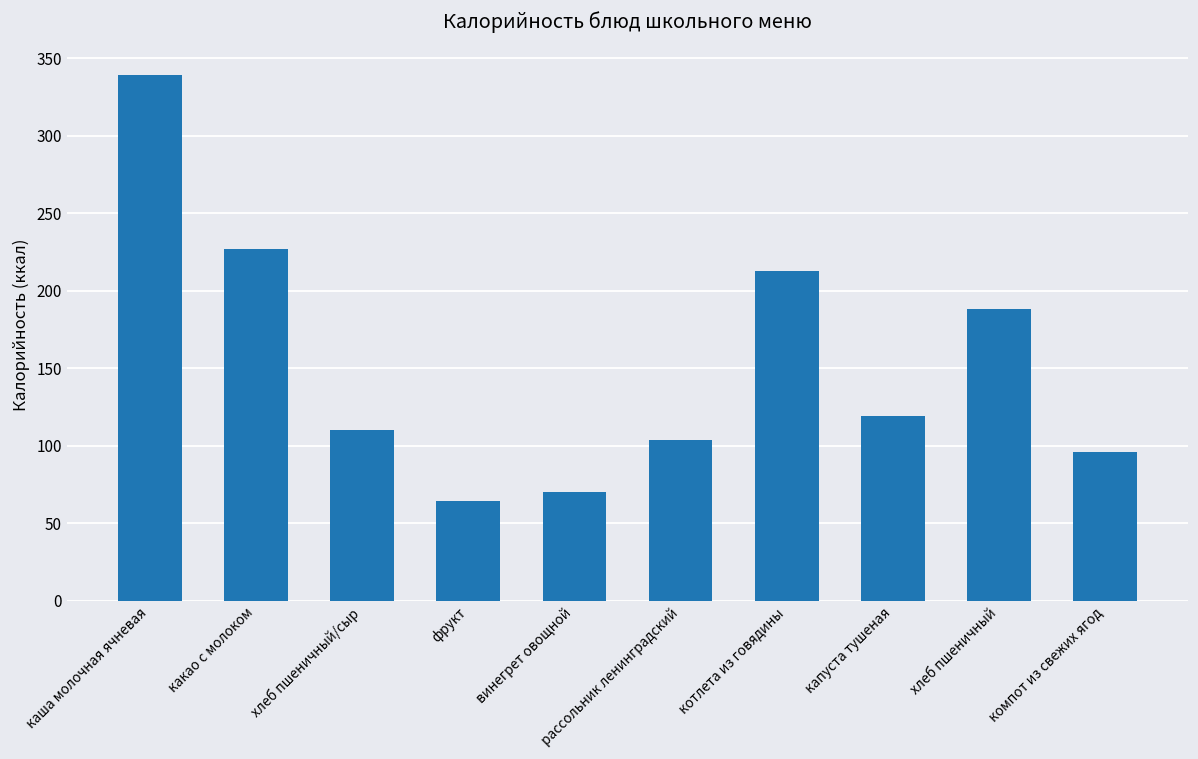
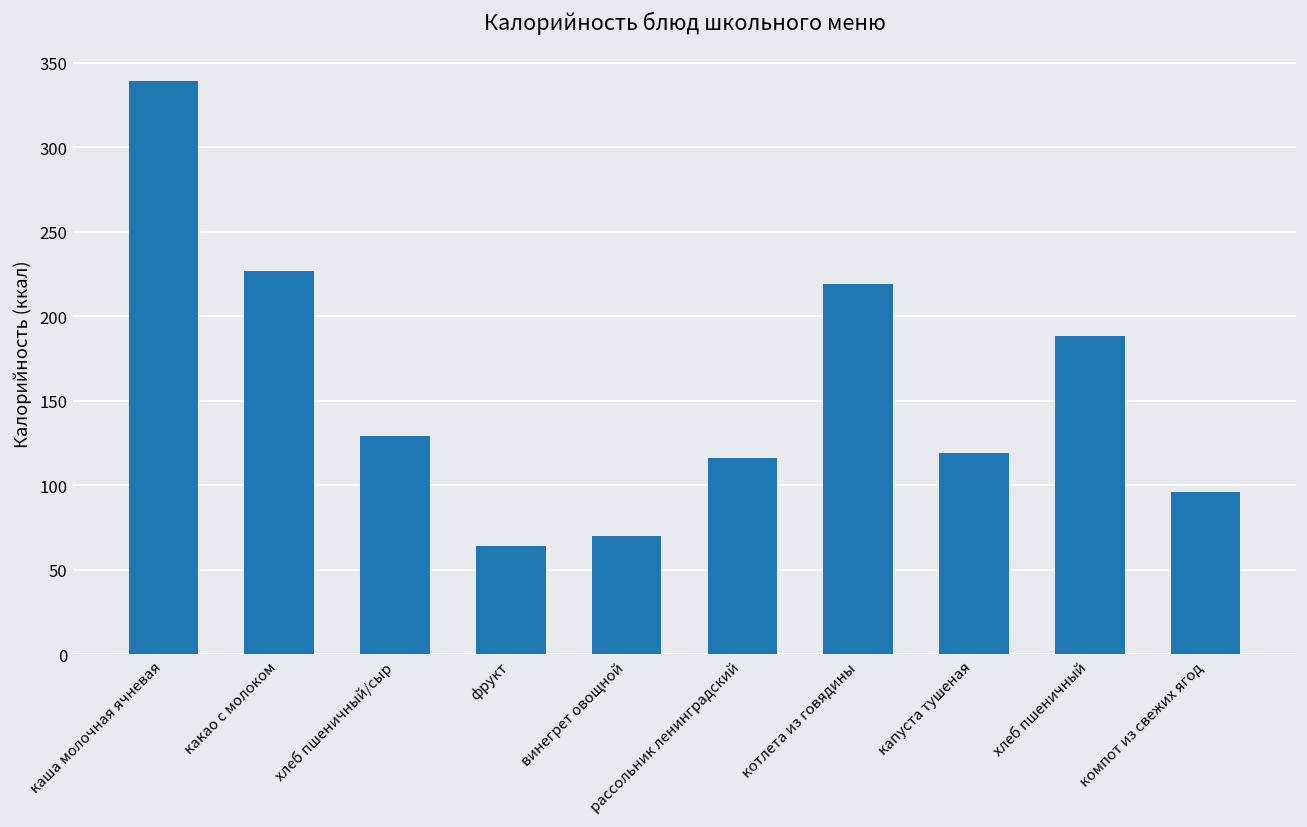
  {
    "каша молочная ячневая": 339,
    "какао с молоком": 227,
-   "хлеб пшеничный/сыр": 110,
+   "хлеб пшеничный/сыр": 129,
    "фрукт": 64,
    "винегрет овощной": 70,
-   "рассольник ленинградский": 104,
-   "котлета из говядины": 213,
+   "рассольник ленинградский": 116,
+   "котлета из говядины": 219,
    "капуста тушеная": 119,
    "хлеб пшеничный": 188,
    "компот из свежих ягод": 96
  }
